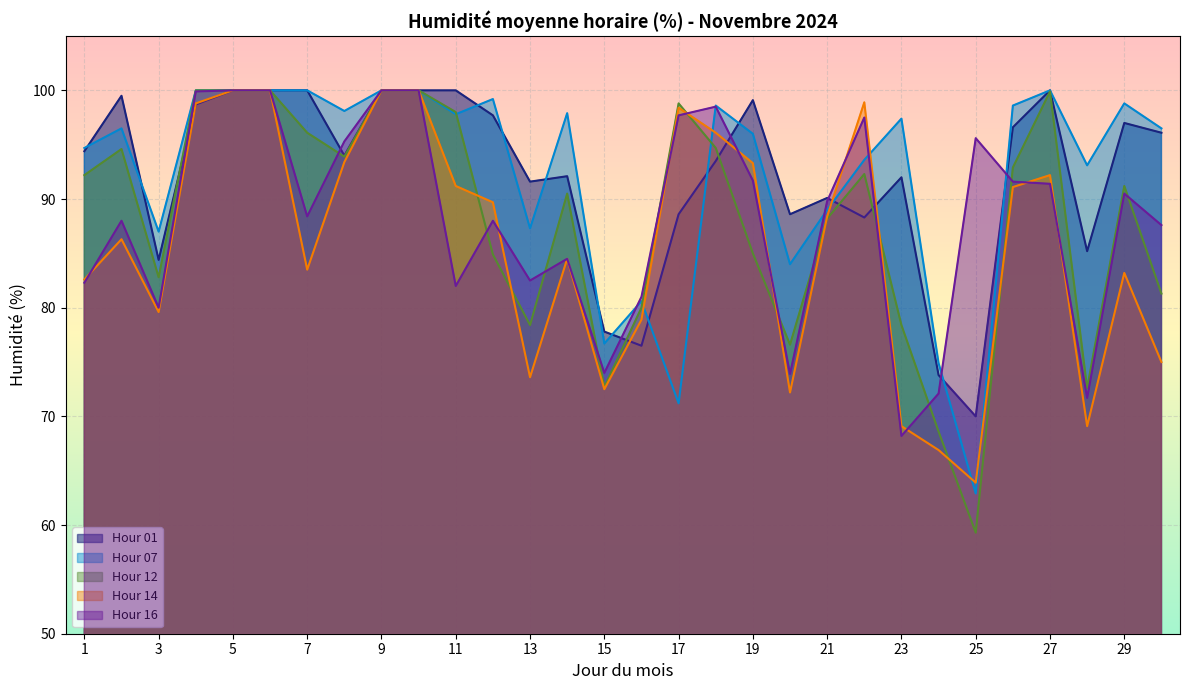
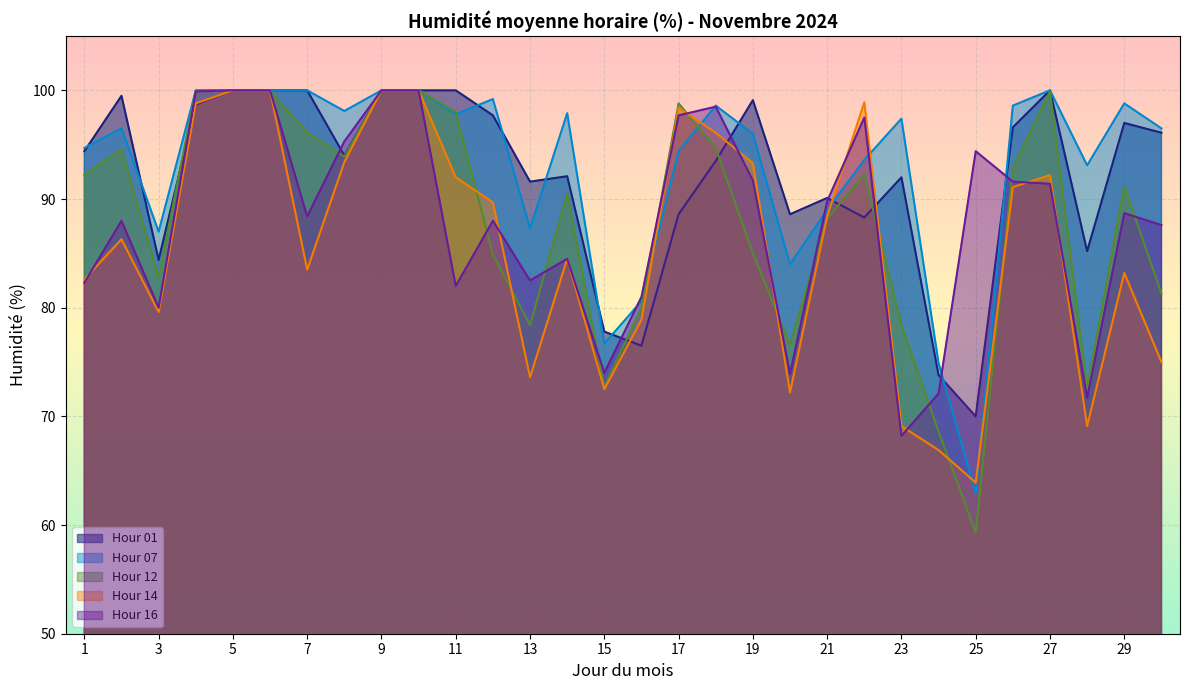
  {
    "Hour 01": {
      "1": 94.4,
      "3": 84.4,
      "11": 100.0,
      "13": 91.6,
      "15": 77.8,
      "17": 88.6,
      "19": 99.1,
      "21": 90.1,
      "23": 92.0,
      "25": 70.0,
      "29": 97.0
    },
    "Hour 07": {
      "1": 94.7,
      "3": 87.0,
      "13": 87.3,
      "15": 76.7,
-     "17": 71.2,
+     "17": 94.4,
      "19": 96.0,
      "21": 89.0,
      "23": 97.4,
      "25": 62.9,
      "29": 98.8
    },
    "Hour 12": {
      "1": 92.2,
      "3": 82.8,
      "7": 96.1,
      "13": 78.4,
      "17": 98.8,
      "19": 85.0,
      "23": 78.4,
      "25": 59.3,
      "29": 91.2
    },
    "Hour 14": {
      "1": 82.6,
      "3": 79.6,
      "7": 83.5,
-     "11": 91.2,
+     "11": 92.0,
      "13": 73.6,
      "17": 98.4,
      "19": 93.3,
      "23": 69.1,
      "25": 63.9,
      "27": 92.2,
      "29": 83.2
    },
    "Hour 16": {
      "1": 82.3,
      "3": 80.0,
      "7": 88.4,
      "11": 82.0,
      "13": 82.5,
      "15": 74.0,
      "17": 97.7,
      "19": 91.7,
      "21": 89.8,
      "23": 68.2,
-     "25": 95.6,
+     "25": 94.4,
      "27": 91.4,
-     "29": 90.5
+     "29": 88.7
    }
  }
